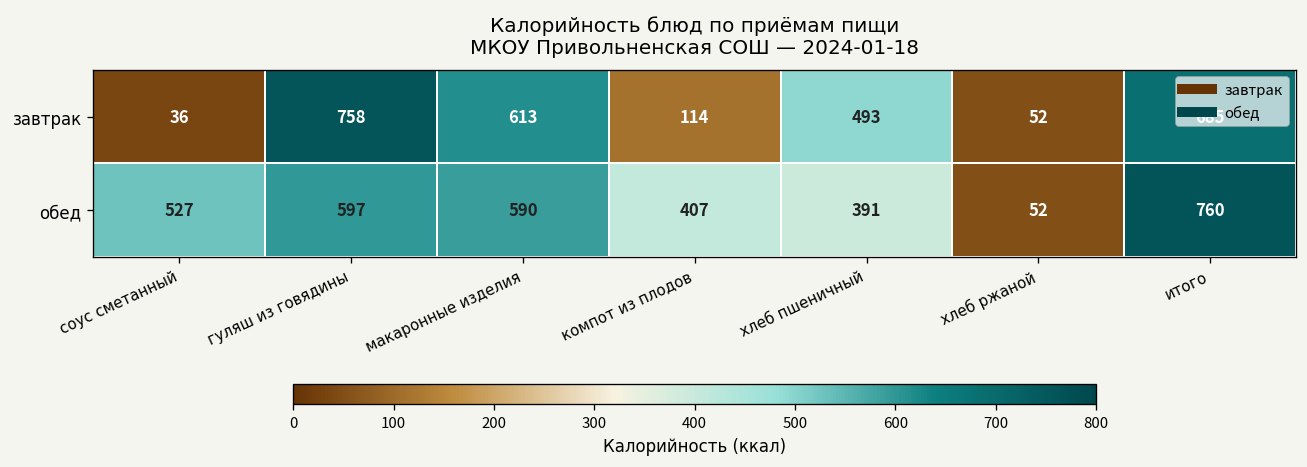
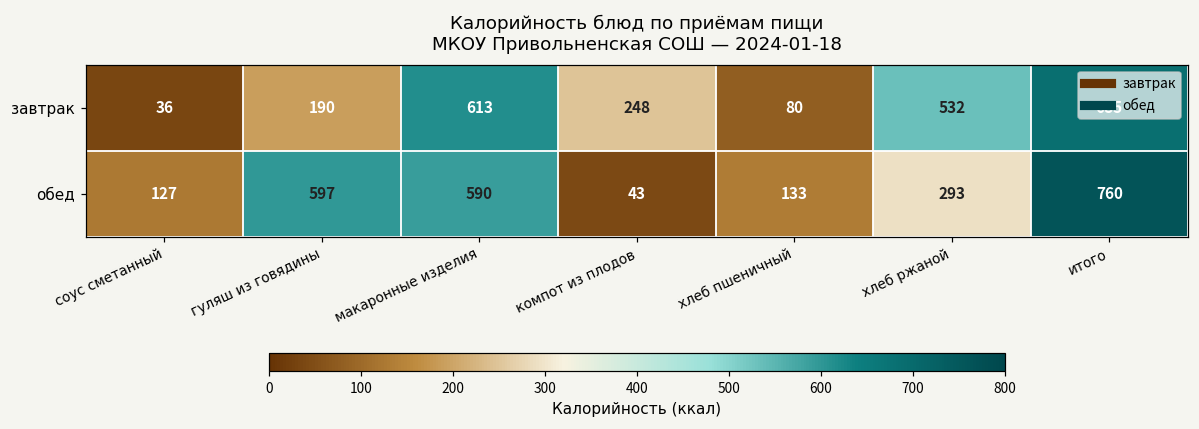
  {
    "завтрак": {
      "соус сметанный": 36,
-     "гуляш из говядины": 758,
+     "гуляш из говядины": 190,
      "макаронные изделия": 613,
-     "компот из плодов": 114,
-     "хлеб пшеничный": 493,
-     "хлеб ржаной": 52
+     "компот из плодов": 248,
+     "хлеб пшеничный": 80,
+     "хлеб ржаной": 532
    },
    "обед": {
-     "соус сметанный": 527,
+     "соус сметанный": 127,
      "гуляш из говядины": 597,
      "макаронные изделия": 590,
-     "компот из плодов": 407,
-     "хлеб пшеничный": 391,
-     "хлеб ржаной": 52,
+     "компот из плодов": 43,
+     "хлеб пшеничный": 133,
+     "хлеб ржаной": 293,
      "итого": 760
    }
  }
